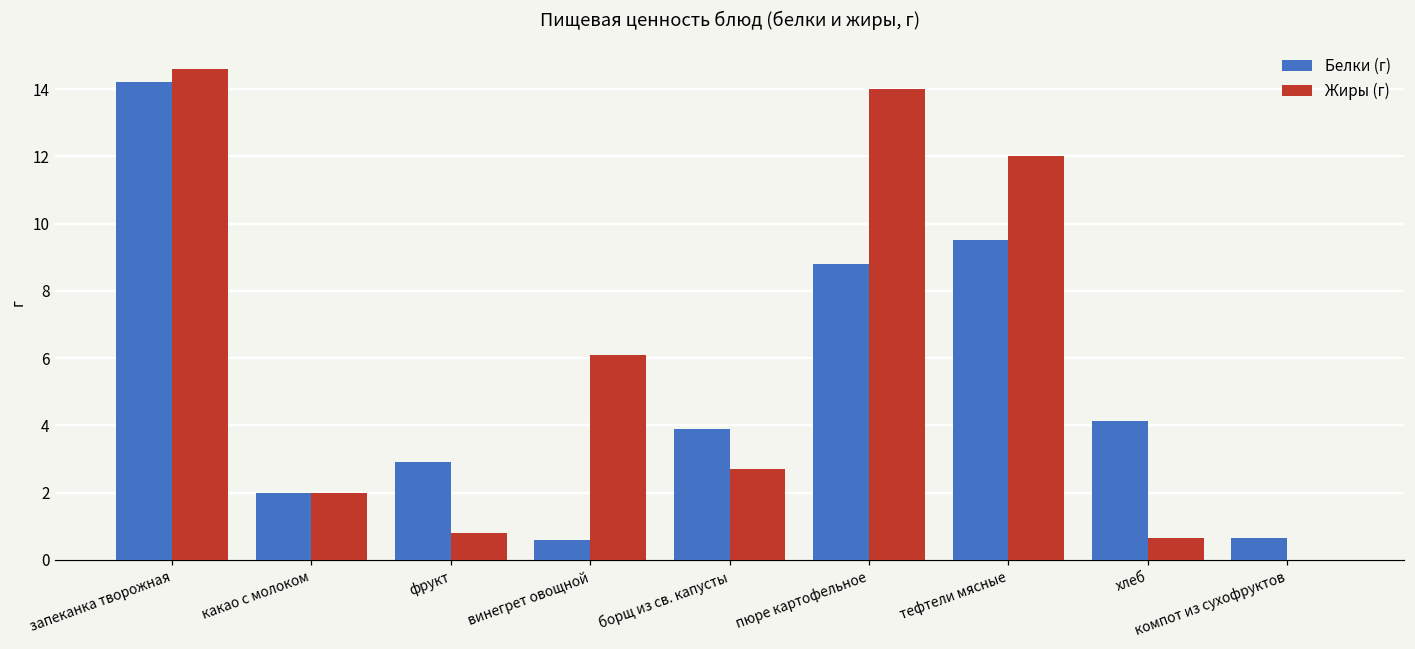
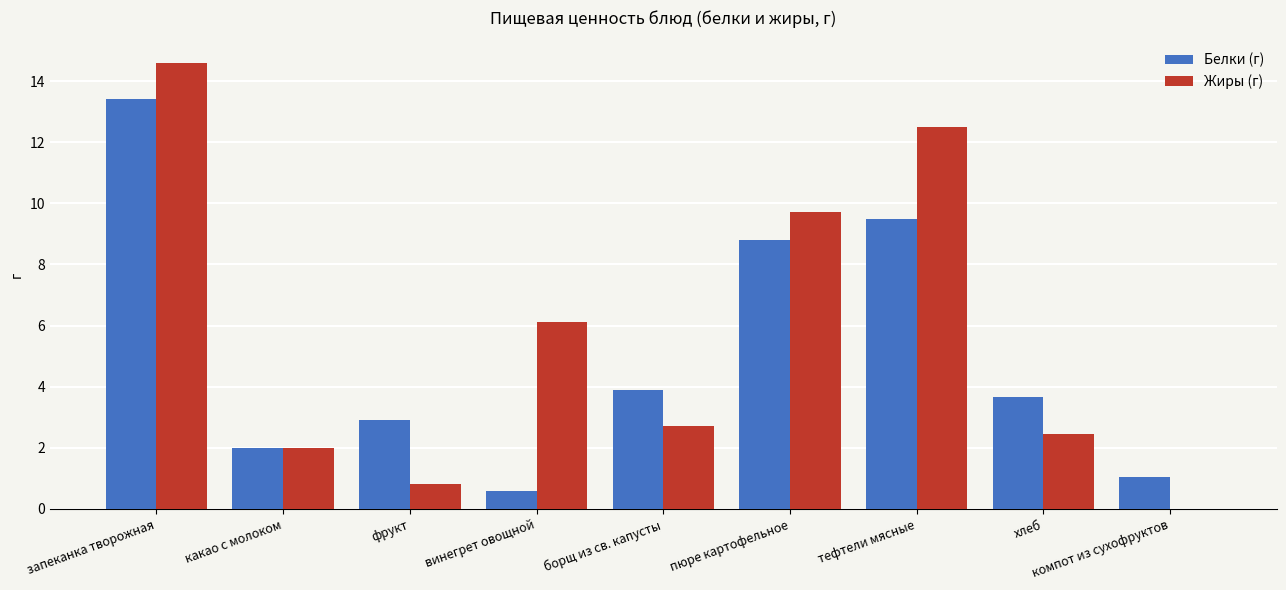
  {
    "Белки (г)": {
-     "запеканка творожная": 14.2,
+     "запеканка творожная": 13.4,
      "какао с молоком": 2.0,
      "фрукт": 2.9,
      "винегрет овощной": 0.6,
      "борщ из св. капусты": 3.9,
      "пюре картофельное": 8.8,
      "тефтели мясные": 9.5,
-     "хлеб": 4.1,
-     "компот из сухофруктов": 0.7
+     "хлеб": 3.7,
+     "компот из сухофруктов": 1.0
    },
    "Жиры (г)": {
      "запеканка творожная": 14.6,
      "какао с молоком": 2.0,
      "фрукт": 0.8,
      "винегрет овощной": 6.1,
      "борщ из св. капусты": 2.7,
-     "пюре картофельное": 14.0,
-     "тефтели мясные": 12.0,
-     "хлеб": 0.7,
+     "пюре картофельное": 9.7,
+     "тефтели мясные": 12.5,
+     "хлеб": 2.5,
      "компот из сухофруктов": 0.0
    }
  }
